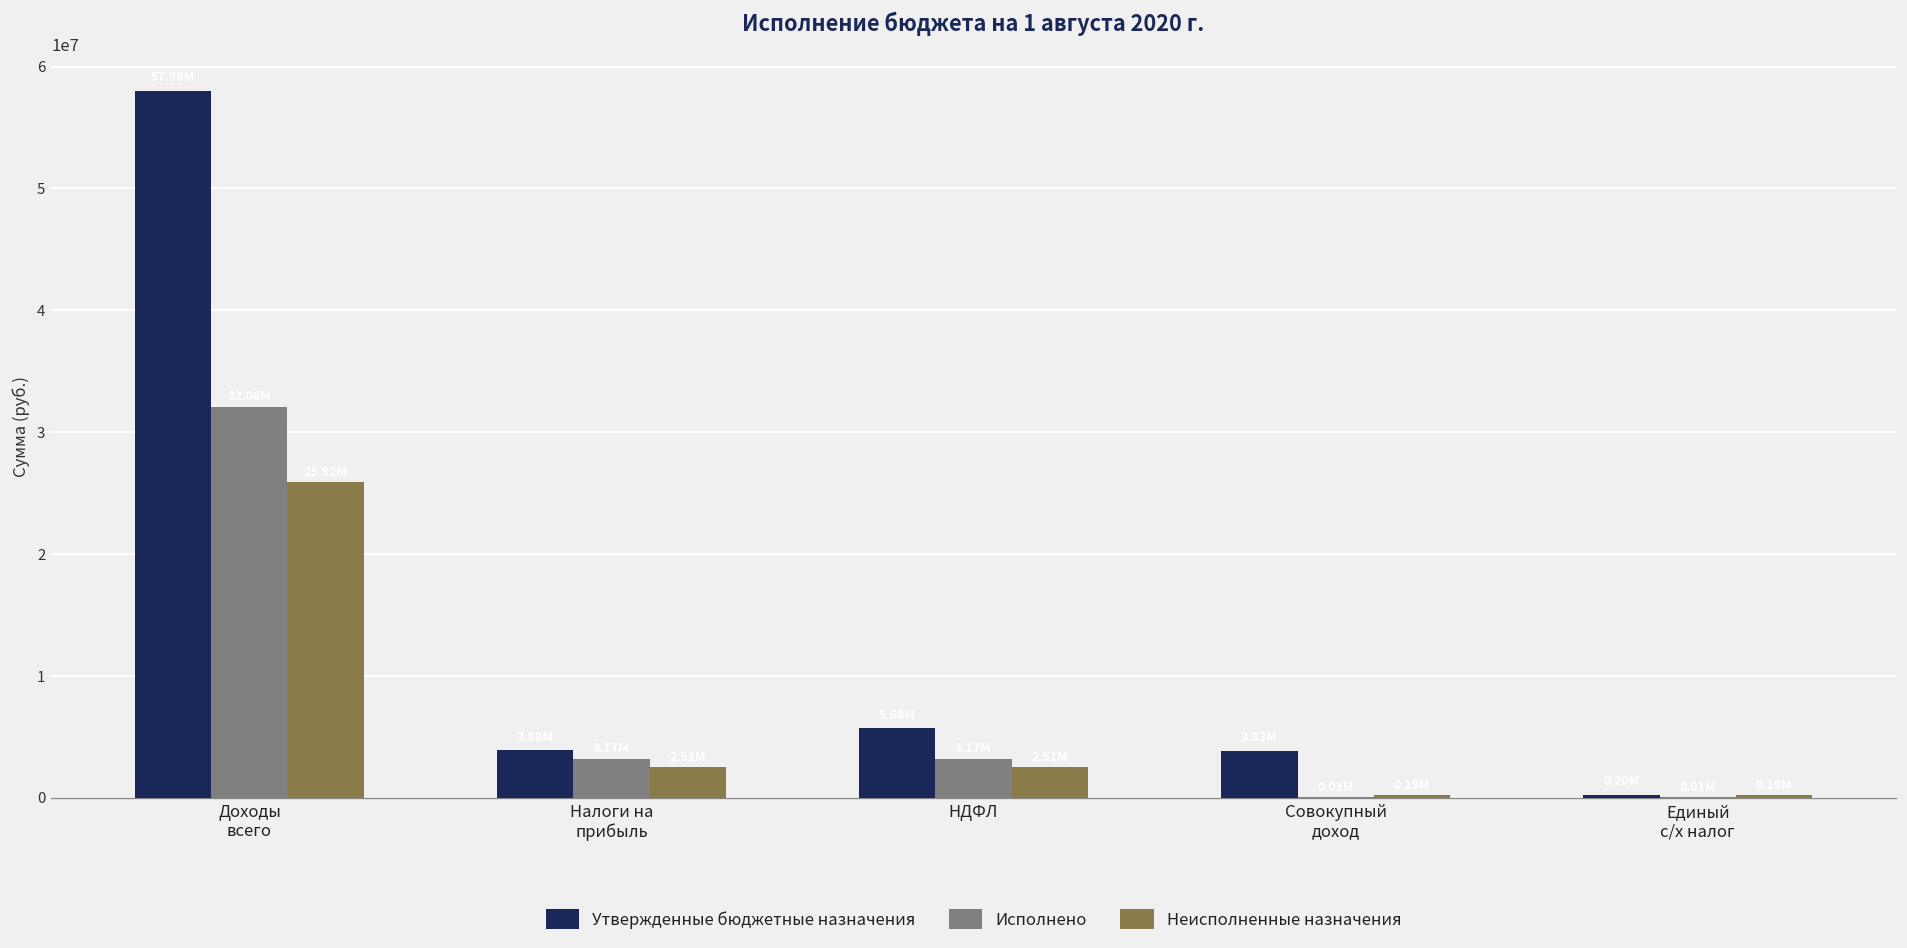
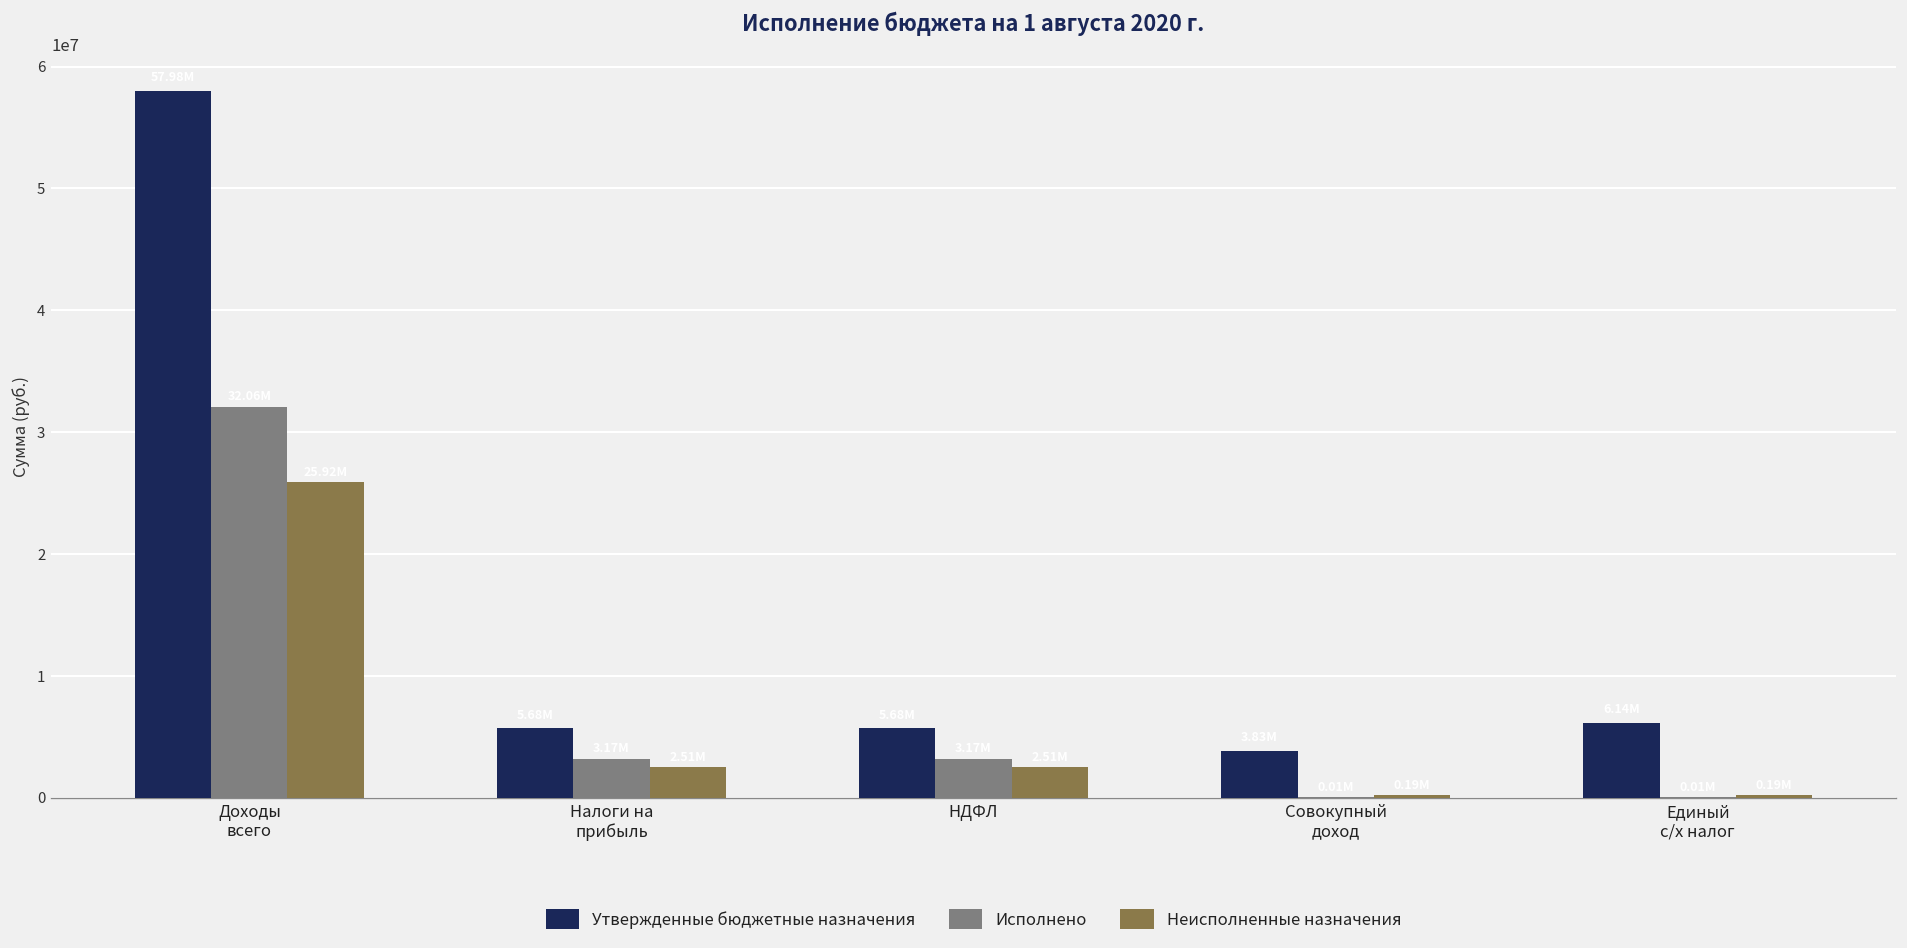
  {
    "Утвержденные бюджетные назначения": {
      "Доходы всего": 58000000,
-     "Налоги на прибыль": 3900000,
+     "Налоги на прибыль": 5700000,
      "НДФЛ": 5700000,
      "Совокупный доход": 3800000,
-     "Единый с/х налог": 200000
+     "Единый с/х налог": 6100000
    }
  }
